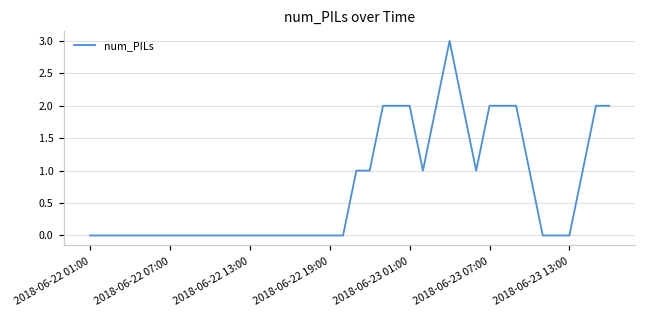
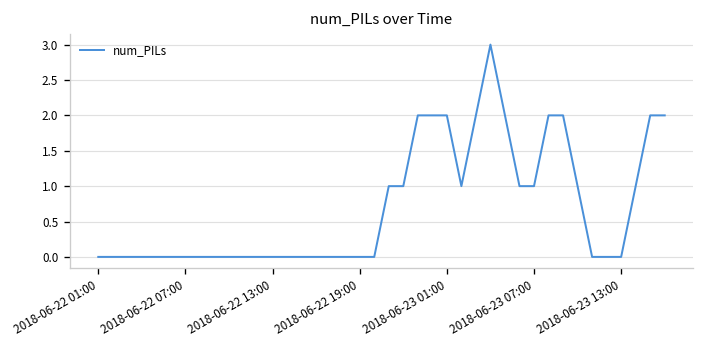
  {
    "2018-06-22 01:00": 0,
    "2018-06-22 07:00": 0,
    "2018-06-22 13:00": 0,
    "2018-06-22 19:00": 0,
    "2018-06-23 01:00": 2,
-   "2018-06-23 07:00": 2,
+   "2018-06-23 07:00": 1,
    "2018-06-23 13:00": 0
  }
